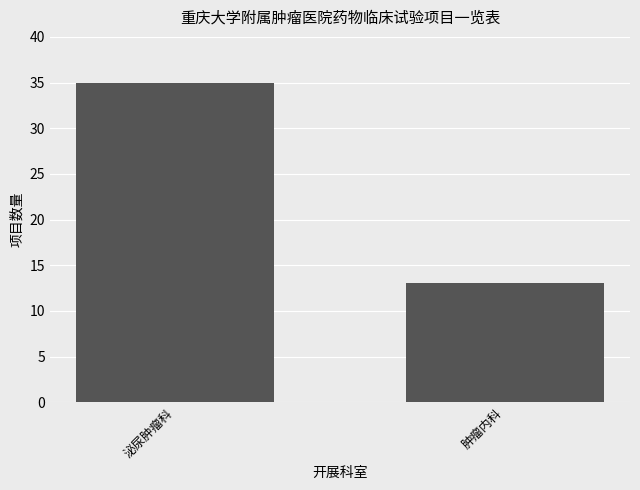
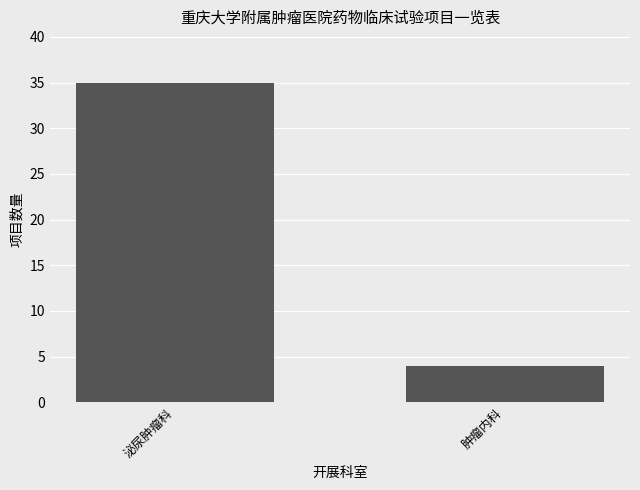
  {
    "泌尿肿瘤科": 35,
-   "肿瘤内科": 13
+   "肿瘤内科": 4
  }
